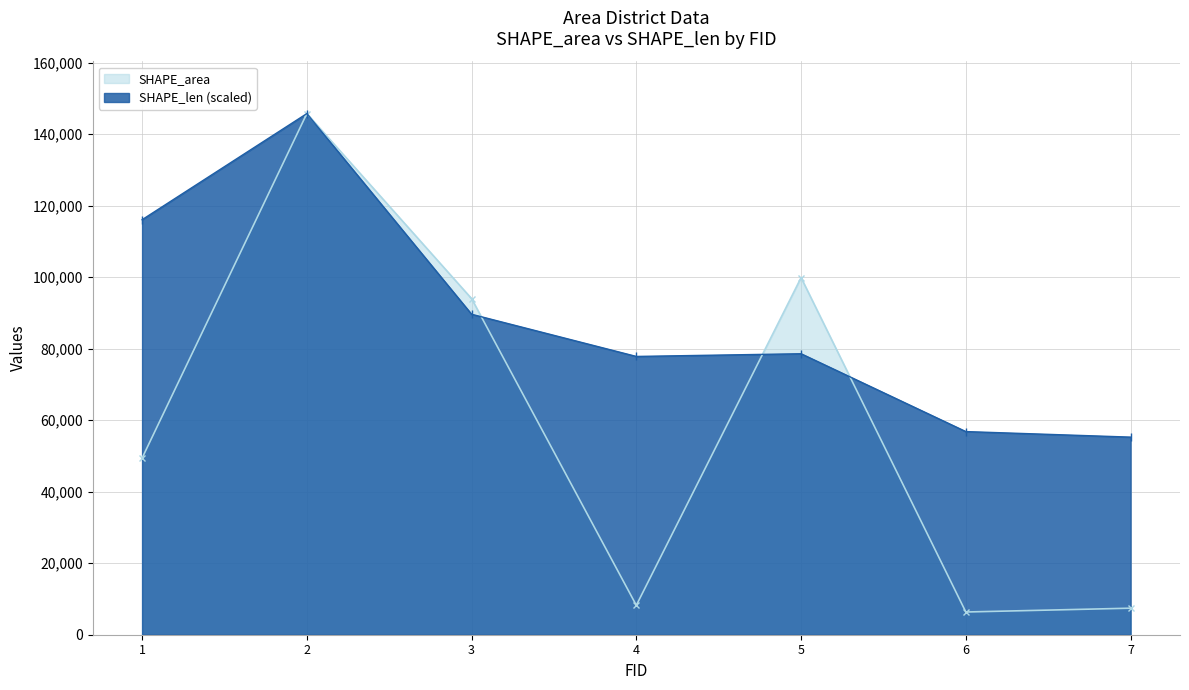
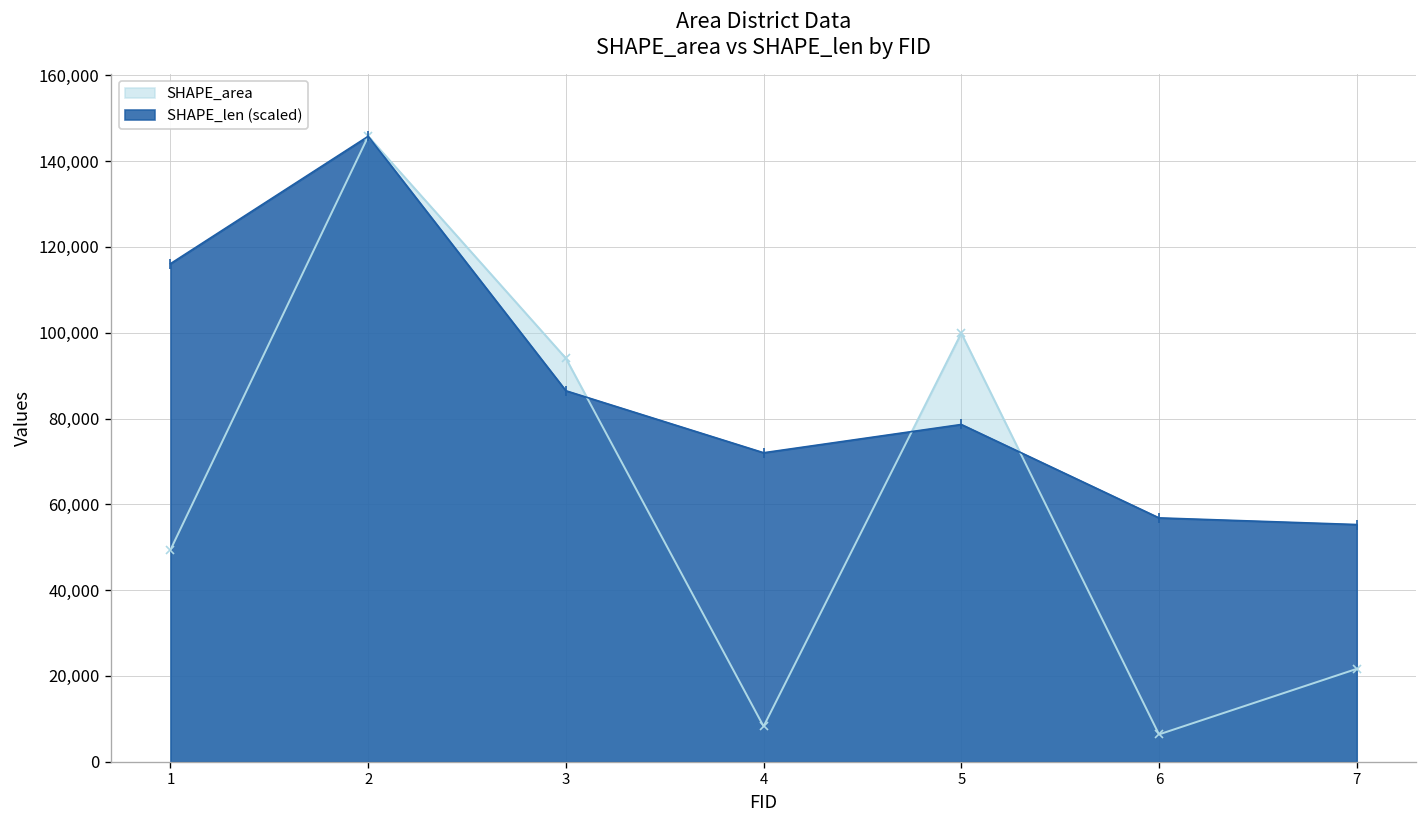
  {
    "SHAPE_area": {
      "1": "49,000",
      "3": "94,000",
      "4": "8,000",
      "5": "100,000",
      "6": "6,000",
-     "7": "7,000"
+     "7": "22,000"
    },
    "SHAPE_len (scaled)": {
      "1": "116,000",
-     "3": "90,000",
-     "4": "78,000",
+     "3": "86,000",
+     "4": "72,000",
      "5": "79,000",
      "6": "57,000",
      "7": "55,000"
    }
  }
